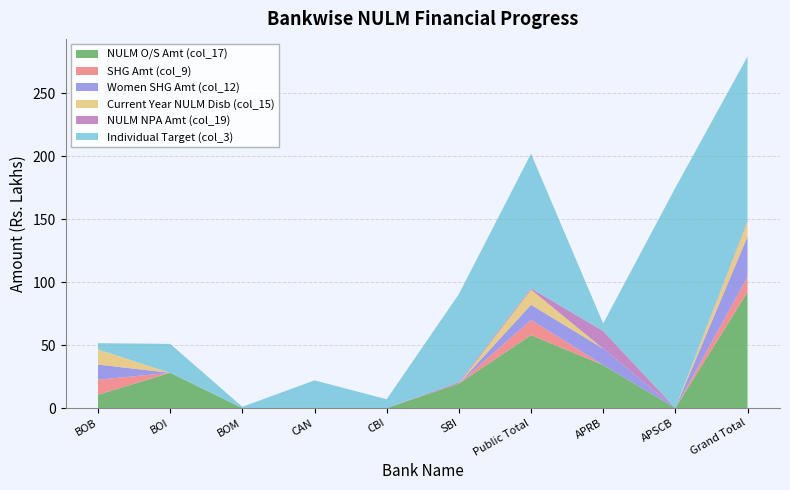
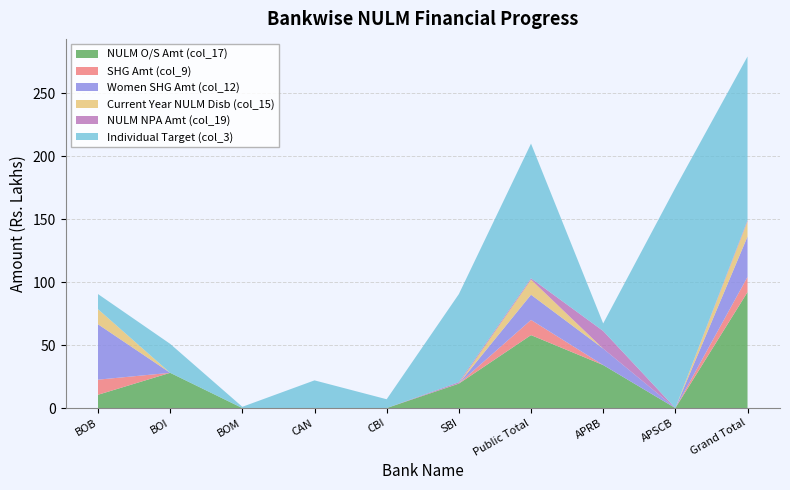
  {
    "NULM O/S Amt (col_17)": {
      "BOB": 11,
      "Public Total": 58,
      "Grand Total": 92
    },
    "SHG Amt (col_9)": {
      "BOB": 12,
      "Public Total": 12,
      "Grand Total": 12
    },
    "Women SHG Amt (col_12)": {
-     "BOB": 12,
-     "Public Total": 12,
+     "BOB": 44,
+     "Public Total": 20,
      "Grand Total": 32
    },
    "NULM NPA Amt (col_19)": {
      "APRB": 14
    },
    "Individual Target (col_3)": {
-     "BOB": 5,
+     "BOB": 12,
      "BOI": 23,
      "CAN": 22,
      "CBI": 7,
      "SBI": 70,
      "Public Total": 107,
      "APRB": 6,
      "APSCB": 175,
      "Grand Total": 130
    }
  }
